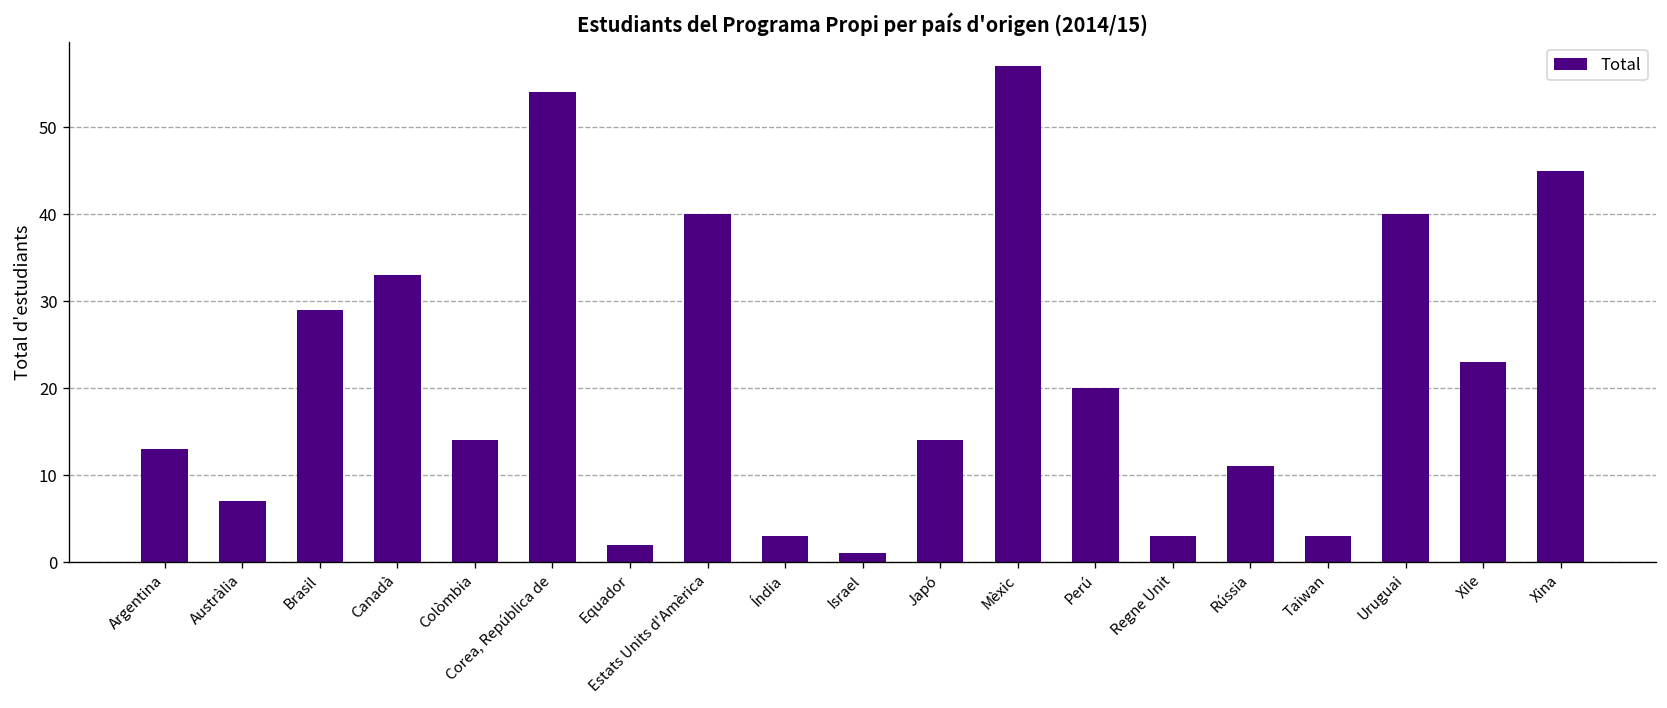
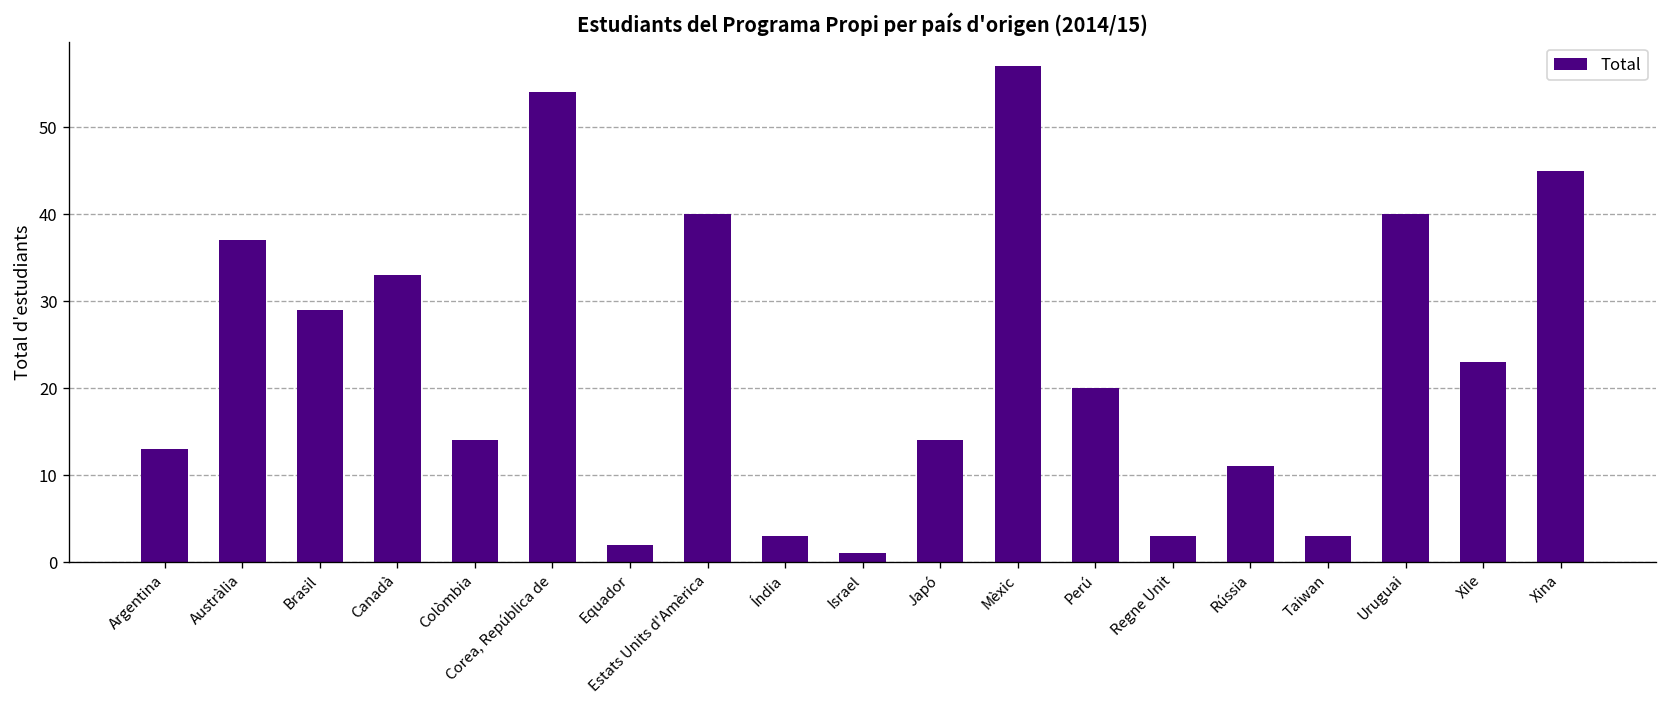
  {
    "Argentina": 13,
-   "Austràlia": 7,
+   "Austràlia": 37,
    "Brasil": 29,
    "Canadà": 33,
    "Colòmbia": 14,
    "Corea, República de": 54,
    "Equador": 2,
    "Estats Units d'Amèrica": 40,
    "Índia": 3,
    "Israel": 1,
    "Japó": 14,
    "Mèxic": 57,
    "Perú": 20,
    "Regne Unit": 3,
    "Rússia": 11,
    "Taiwan": 3,
    "Uruguai": 40,
    "Xile": 23,
    "Xina": 45
  }
